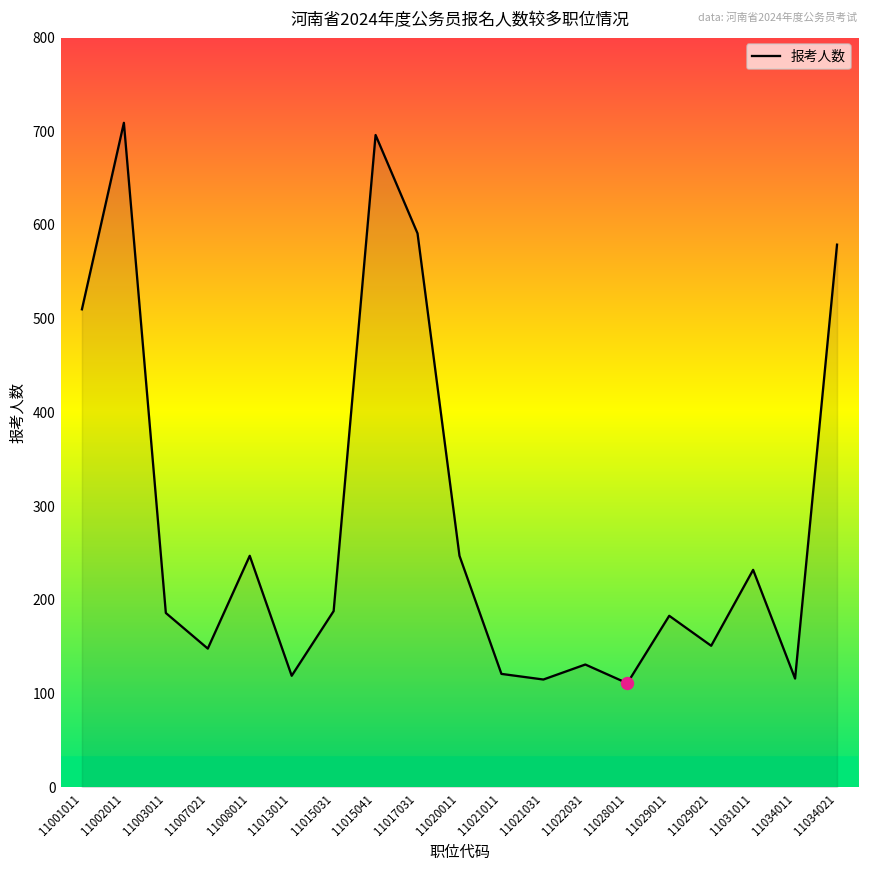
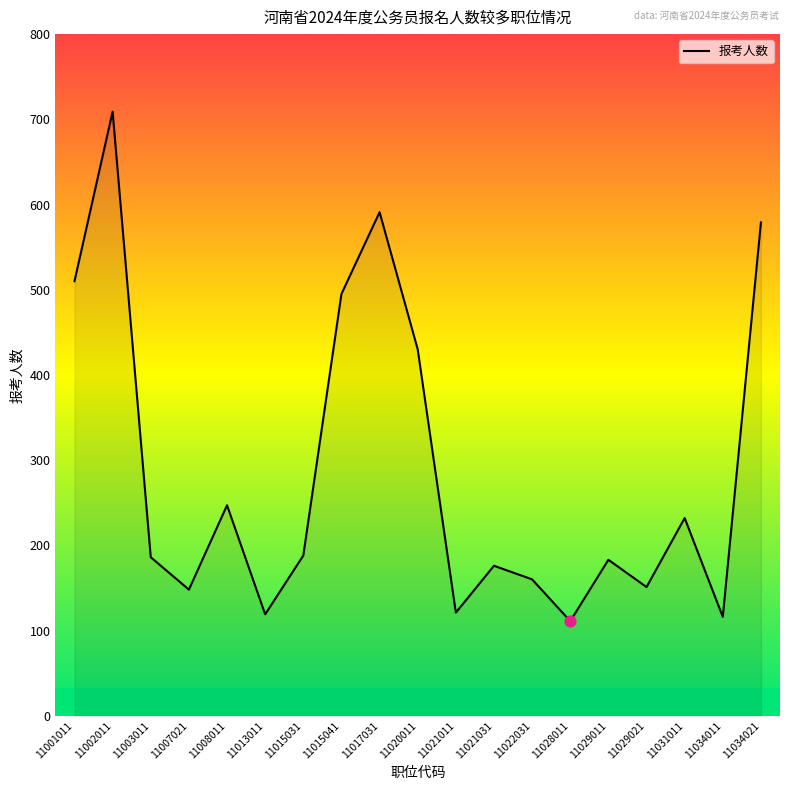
  {
    "报考人数": {
      "11001011": 510,
      "11002011": 710,
      "11003011": 190,
      "11007021": 150,
      "11008011": 250,
      "11013011": 120,
      "11015031": 190,
-     "11015041": 700,
+     "11015041": 500,
      "11017031": 590,
-     "11020011": 250,
+     "11020011": 430,
      "11021011": 120,
-     "11021031": 120,
-     "11022031": 130,
+     "11021031": 180,
+     "11022031": 160,
      "11029011": 180,
      "11029021": 150,
      "11031011": 230,
      "11034011": 120,
      "11034021": 580
    }
  }
